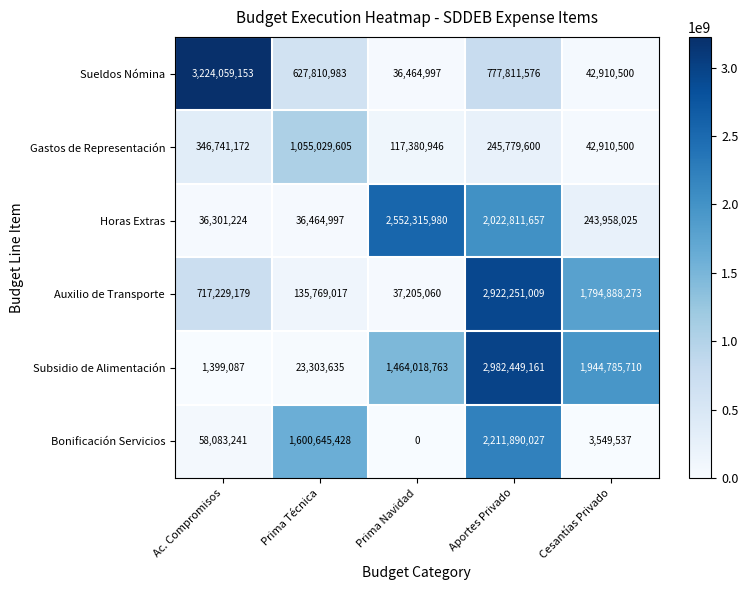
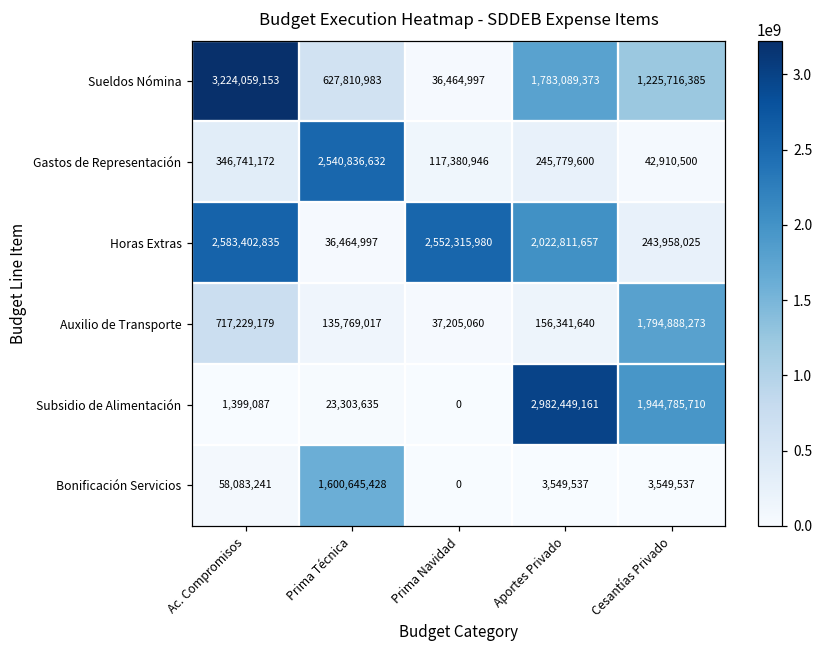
  {
    "Sueldos Nómina": {
      "Ac. Compromisos": "3,224,059,153",
      "Prima Técnica": "627,810,983",
      "Prima Navidad": "36,464,997",
-     "Aportes Privado": "777,811,576",
-     "Cesantías Privado": "42,910,500"
+     "Aportes Privado": "1,783,089,373",
+     "Cesantías Privado": "1,225,716,385"
    },
    "Gastos de Representación": {
      "Ac. Compromisos": "346,741,172",
-     "Prima Técnica": "1,055,029,605",
+     "Prima Técnica": "2,540,836,632",
      "Prima Navidad": "117,380,946",
      "Aportes Privado": "245,779,600",
      "Cesantías Privado": "42,910,500"
    },
    "Horas Extras": {
-     "Ac. Compromisos": "36,301,224",
+     "Ac. Compromisos": "2,583,402,835",
      "Prima Técnica": "36,464,997",
      "Prima Navidad": "2,552,315,980",
      "Aportes Privado": "2,022,811,657",
      "Cesantías Privado": "243,958,025"
    },
    "Auxilio de Transporte": {
      "Ac. Compromisos": "717,229,179",
      "Prima Técnica": "135,769,017",
      "Prima Navidad": "37,205,060",
-     "Aportes Privado": "2,922,251,009",
+     "Aportes Privado": "156,341,640",
      "Cesantías Privado": "1,794,888,273"
    },
    "Subsidio de Alimentación": {
      "Ac. Compromisos": "1,399,087",
      "Prima Técnica": "23,303,635",
-     "Prima Navidad": "1,464,018,763",
+     "Prima Navidad": "0",
      "Aportes Privado": "2,982,449,161",
      "Cesantías Privado": "1,944,785,710"
    },
    "Bonificación Servicios": {
      "Ac. Compromisos": "58,083,241",
      "Prima Técnica": "1,600,645,428",
      "Prima Navidad": "0",
-     "Aportes Privado": "2,211,890,027",
+     "Aportes Privado": "3,549,537",
      "Cesantías Privado": "3,549,537"
    }
  }
